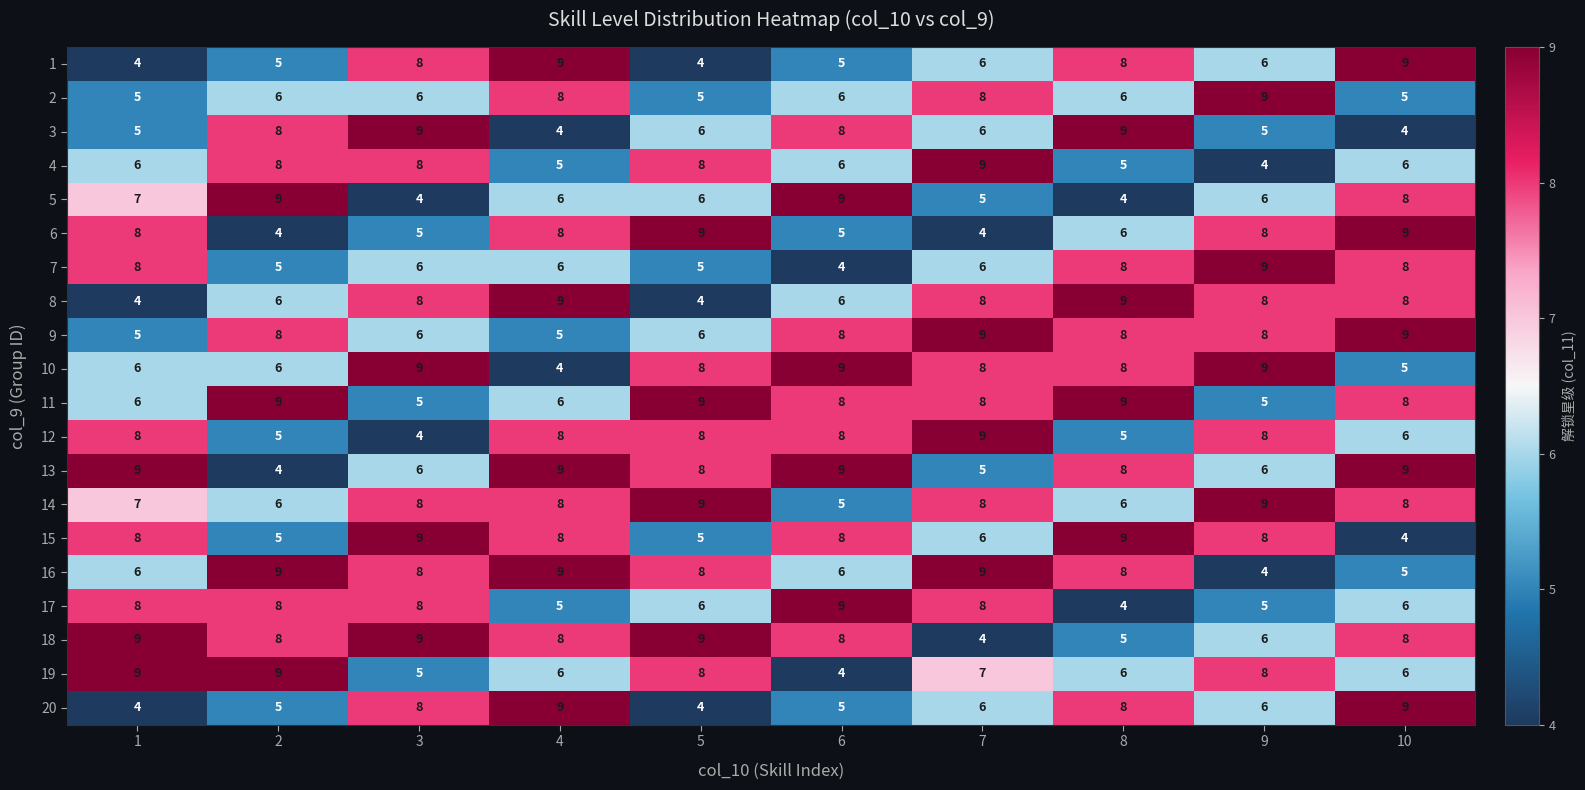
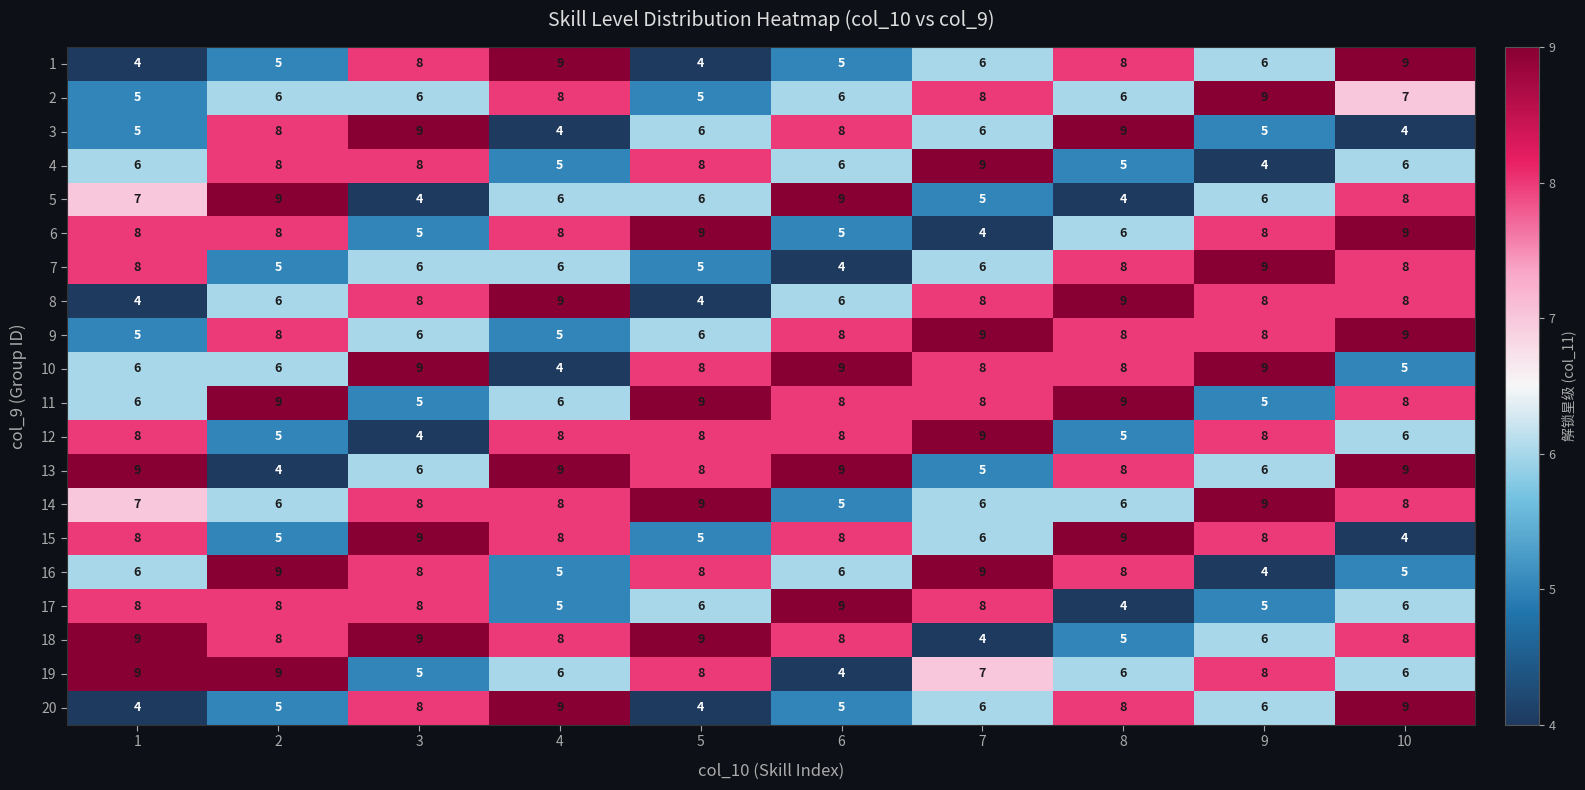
  {
    "1": {
      "1": 4,
      "2": 5,
      "3": 8,
      "4": 9,
      "5": 4,
      "6": 5,
      "7": 6,
      "8": 8,
      "9": 6,
      "10": 9
    },
    "2": {
      "1": 5,
      "2": 6,
      "3": 6,
      "4": 8,
      "5": 5,
      "6": 6,
      "7": 8,
      "8": 6,
      "9": 9,
-     "10": 5
+     "10": 7
    },
    "3": {
      "1": 5,
      "2": 8,
      "3": 9,
      "4": 4,
      "5": 6,
      "6": 8,
      "7": 6,
      "8": 9,
      "9": 5,
      "10": 4
    },
    "4": {
      "1": 6,
      "2": 8,
      "3": 8,
      "4": 5,
      "5": 8,
      "6": 6,
      "7": 9,
      "8": 5,
      "9": 4,
      "10": 6
    },
    "5": {
      "1": 7,
      "2": 9,
      "3": 4,
      "4": 6,
      "5": 6,
      "6": 9,
      "7": 5,
      "8": 4,
      "9": 6,
      "10": 8
    },
    "6": {
      "1": 8,
-     "2": 4,
+     "2": 8,
      "3": 5,
      "4": 8,
      "5": 9,
      "6": 5,
      "7": 4,
      "8": 6,
      "9": 8,
      "10": 9
    },
    "7": {
      "1": 8,
      "2": 5,
      "3": 6,
      "4": 6,
      "5": 5,
      "6": 4,
      "7": 6,
      "8": 8,
      "9": 9,
      "10": 8
    },
    "8": {
      "1": 4,
      "2": 6,
      "3": 8,
      "4": 9,
      "5": 4,
      "6": 6,
      "7": 8,
      "8": 9,
      "9": 8,
      "10": 8
    },
    "9": {
      "1": 5,
      "2": 8,
      "3": 6,
      "4": 5,
      "5": 6,
      "6": 8,
      "7": 9,
      "8": 8,
      "9": 8,
      "10": 9
    },
    "10": {
      "1": 6,
      "2": 6,
      "3": 9,
      "4": 4,
      "5": 8,
      "6": 9,
      "7": 8,
      "8": 8,
      "9": 9,
      "10": 5
    },
    "11": {
      "1": 6,
      "2": 9,
      "3": 5,
      "4": 6,
      "5": 9,
      "6": 8,
      "7": 8,
      "8": 9,
      "9": 5,
      "10": 8
    },
    "12": {
      "1": 8,
      "2": 5,
      "3": 4,
      "4": 8,
      "5": 8,
      "6": 8,
      "7": 9,
      "8": 5,
      "9": 8,
      "10": 6
    },
    "13": {
      "1": 9,
      "2": 4,
      "3": 6,
      "4": 9,
      "5": 8,
      "6": 9,
      "7": 5,
      "8": 8,
      "9": 6,
      "10": 9
    },
    "14": {
      "1": 7,
      "2": 6,
      "3": 8,
      "4": 8,
      "5": 9,
      "6": 5,
-     "7": 8,
+     "7": 6,
      "8": 6,
      "9": 9,
      "10": 8
    },
    "15": {
      "1": 8,
      "2": 5,
      "3": 9,
      "4": 8,
      "5": 5,
      "6": 8,
      "7": 6,
      "8": 9,
      "9": 8,
      "10": 4
    },
    "16": {
      "1": 6,
      "2": 9,
      "3": 8,
-     "4": 9,
+     "4": 5,
      "5": 8,
      "6": 6,
      "7": 9,
      "8": 8,
      "9": 4,
      "10": 5
    },
    "17": {
      "1": 8,
      "2": 8,
      "3": 8,
      "4": 5,
      "5": 6,
      "6": 9,
      "7": 8,
      "8": 4,
      "9": 5,
      "10": 6
    },
    "18": {
      "1": 9,
      "2": 8,
      "3": 9,
      "4": 8,
      "5": 9,
      "6": 8,
      "7": 4,
      "8": 5,
      "9": 6,
      "10": 8
    },
    "19": {
      "1": 9,
      "2": 9,
      "3": 5,
      "4": 6,
      "5": 8,
      "6": 4,
      "7": 7,
      "8": 6,
      "9": 8,
      "10": 6
    },
    "20": {
      "1": 4,
      "2": 5,
      "3": 8,
      "4": 9,
      "5": 4,
      "6": 5,
      "7": 6,
      "8": 8,
      "9": 6,
      "10": 9
    }
  }
